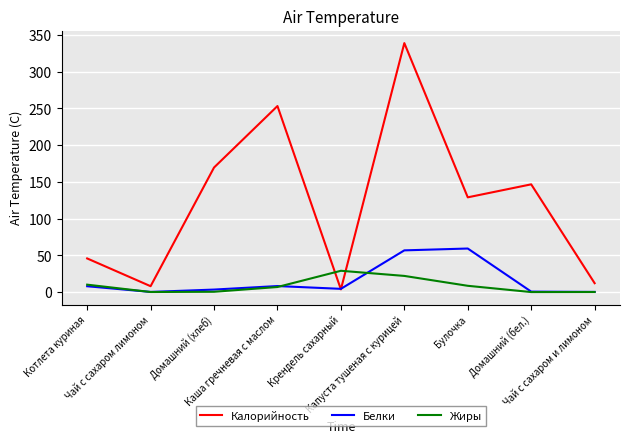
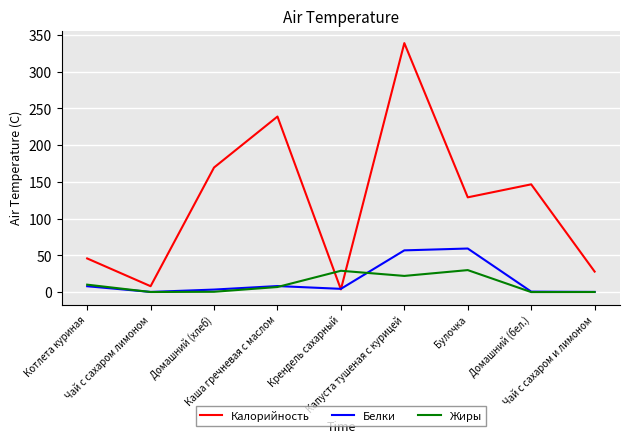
  {
    "Калорийность": {
      "Котлета куриная": 50,
      "Чай с сахаром лимоном": 10,
      "Домашний (хлеб)": 170,
-     "Каша гречневая с маслом": 250,
+     "Каша гречневая с маслом": 240,
      "Капуста тушеная с курицей": 340,
      "Булочка": 130,
      "Домашний (бел.)": 150,
-     "Чай с сахаром и лимоном": 10
+     "Чай с сахаром и лимоном": 30
    },
    "Белки": {
      "Капуста тушеная с курицей": 60,
      "Булочка": 60
    },
    "Жиры": {
      "Крендель сахарный": 30,
      "Капуста тушеная с курицей": 20,
-     "Булочка": 10
+     "Булочка": 30
    }
  }
